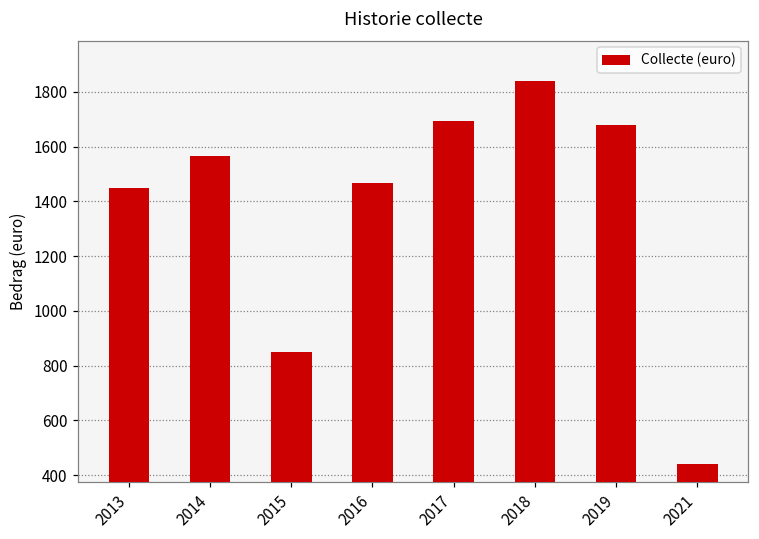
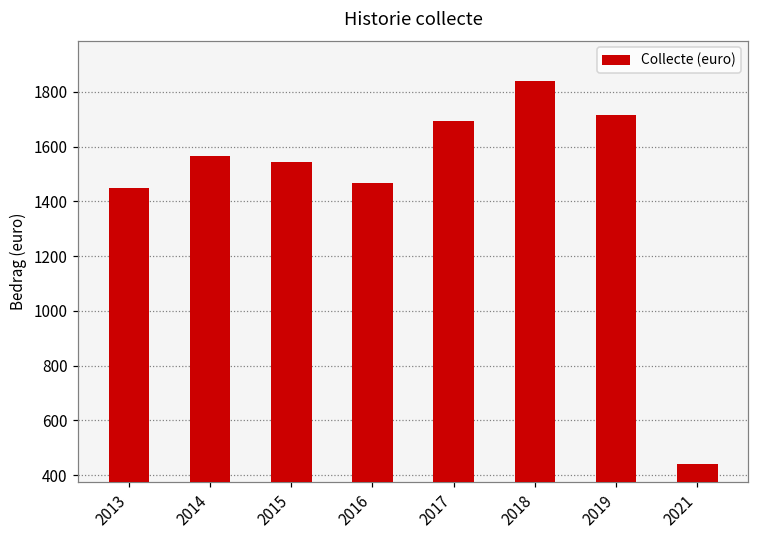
  {
    "2013": 1450,
    "2014": 1570,
-   "2015": 850,
+   "2015": 1550,
    "2016": 1470,
    "2017": 1690,
    "2018": 1840,
-   "2019": 1680,
+   "2019": 1720,
    "2021": 440
  }
